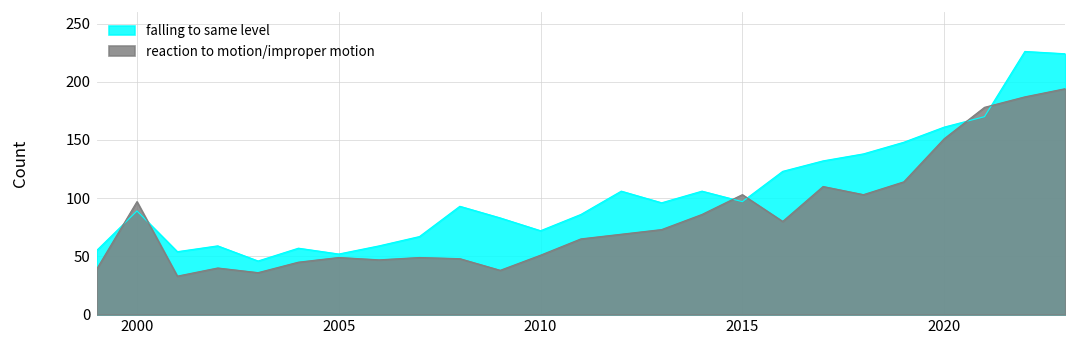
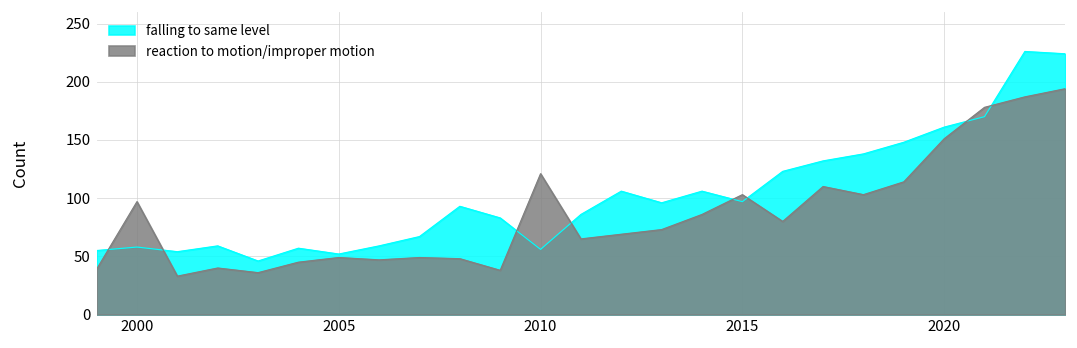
  {
    "falling to same level": {
-     "2000": 90,
+     "2000": 60,
      "2005": 50,
-     "2010": 70,
+     "2010": 60,
      "2015": 100,
      "2020": 160
    },
    "reaction to motion/improper motion": {
      "2000": 100,
      "2005": 50,
-     "2010": 50,
+     "2010": 120,
      "2015": 100,
      "2020": 150
    }
  }
